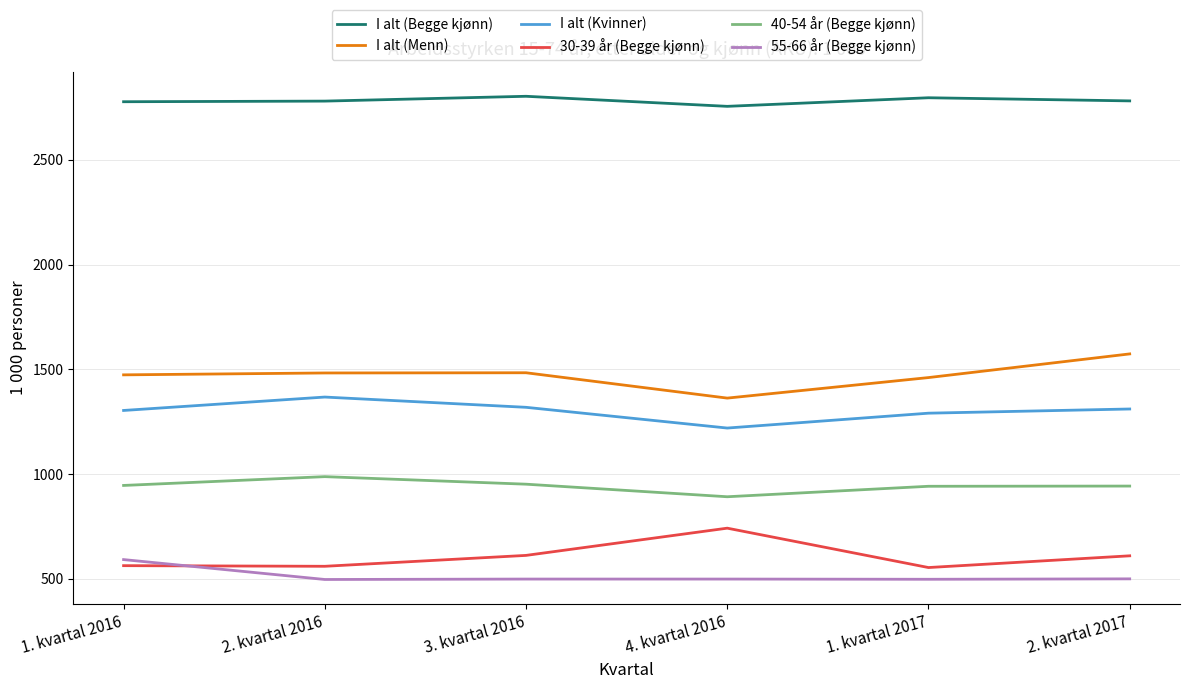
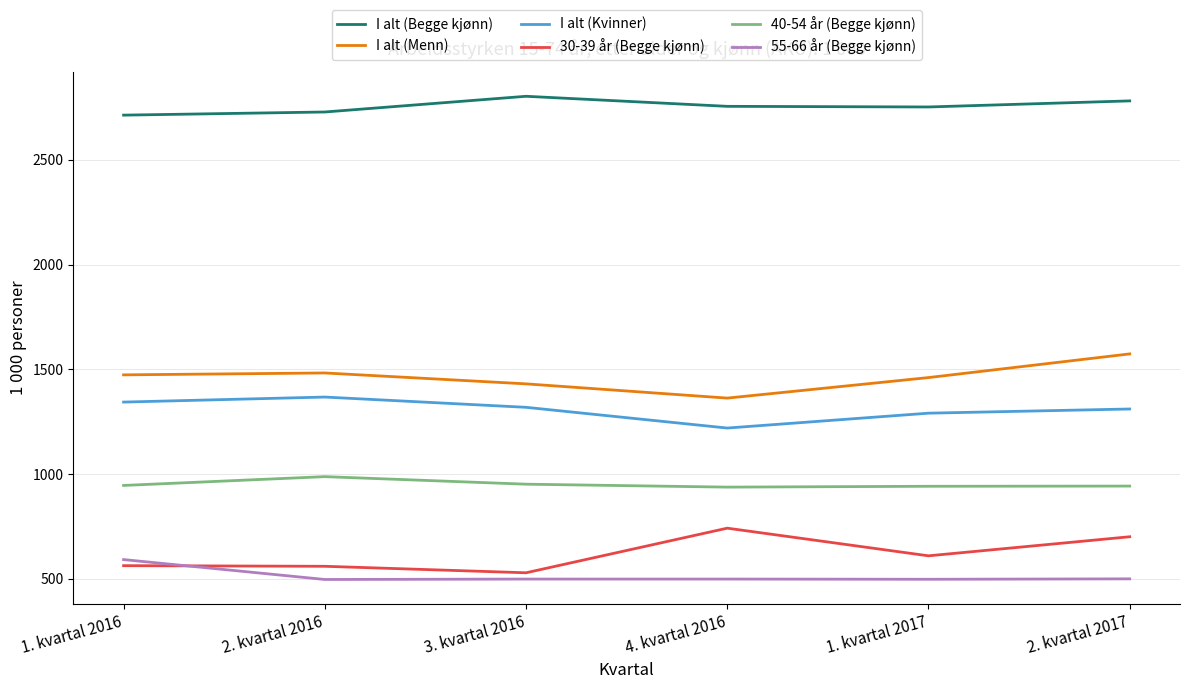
  {
    "I alt (Begge kjønn)": {
-     "1. kvartal 2016": 2780,
-     "2. kvartal 2016": 2780,
+     "1. kvartal 2016": 2710,
+     "2. kvartal 2016": 2730,
      "3. kvartal 2016": 2800,
      "4. kvartal 2016": 2760,
-     "1. kvartal 2017": 2800,
+     "1. kvartal 2017": 2750,
      "2. kvartal 2017": 2780
    },
    "I alt (Menn)": {
      "1. kvartal 2016": 1470,
      "2. kvartal 2016": 1480,
-     "3. kvartal 2016": 1480,
+     "3. kvartal 2016": 1430,
      "4. kvartal 2016": 1360,
      "1. kvartal 2017": 1460,
      "2. kvartal 2017": 1570
    },
    "I alt (Kvinner)": {
-     "1. kvartal 2016": 1300,
+     "1. kvartal 2016": 1340,
      "2. kvartal 2016": 1370,
      "3. kvartal 2016": 1320,
      "4. kvartal 2016": 1220,
      "1. kvartal 2017": 1290,
      "2. kvartal 2017": 1310
    },
    "30-39 år (Begge kjønn)": {
      "1. kvartal 2016": 560,
      "2. kvartal 2016": 560,
-     "3. kvartal 2016": 610,
+     "3. kvartal 2016": 530,
      "4. kvartal 2016": 740,
-     "1. kvartal 2017": 550,
-     "2. kvartal 2017": 610
+     "1. kvartal 2017": 610,
+     "2. kvartal 2017": 700
    },
    "40-54 år (Begge kjønn)": {
      "1. kvartal 2016": 950,
      "2. kvartal 2016": 990,
      "3. kvartal 2016": 950,
-     "4. kvartal 2016": 890,
+     "4. kvartal 2016": 940,
      "1. kvartal 2017": 940,
      "2. kvartal 2017": 940
    },
    "55-66 år (Begge kjønn)": {
      "1. kvartal 2016": 590,
      "2. kvartal 2016": 500,
      "3. kvartal 2016": 500,
      "4. kvartal 2016": 500,
      "1. kvartal 2017": 500,
      "2. kvartal 2017": 500
    }
  }
